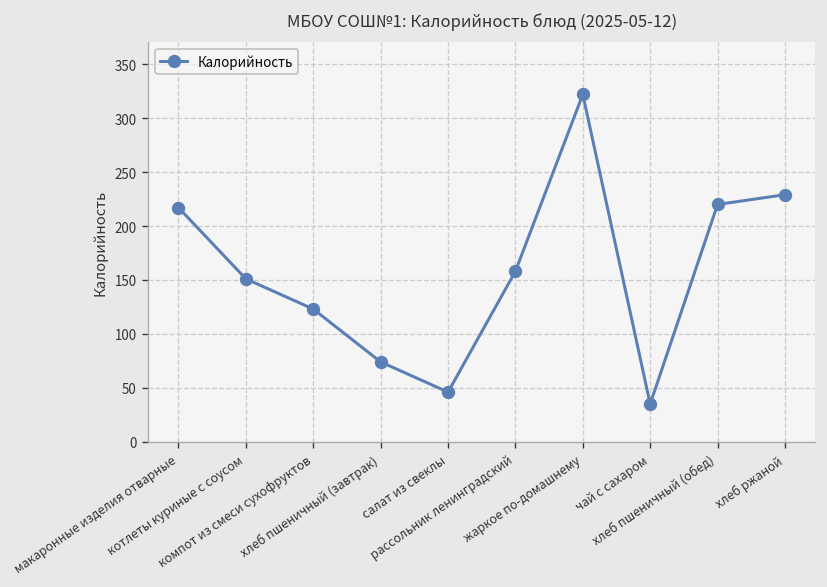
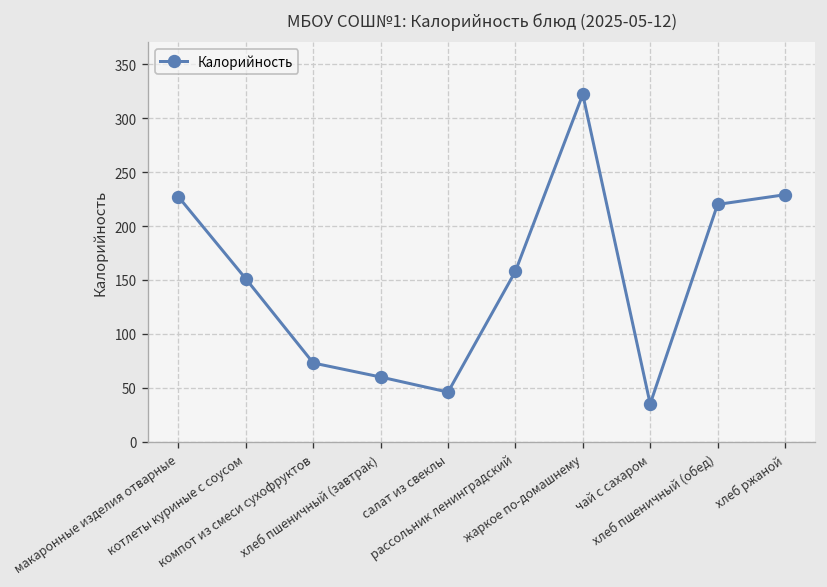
  {
-   "макаронные изделия отварные": 220,
+   "макаронные изделия отварные": 230,
    "котлеты куриные с соусом": 150,
-   "компот из смеси сухофруктов": 120,
-   "хлеб пшеничный (завтрак)": 70,
+   "компот из смеси сухофруктов": 70,
+   "хлеб пшеничный (завтрак)": 60,
    "салат из свеклы": 50,
    "рассольник ленинградский": 160,
    "жаркое по-домашнему": 320,
    "чай с сахаром": 40,
    "хлеб пшеничный (обед)": 220,
    "хлеб ржаной": 230
  }
